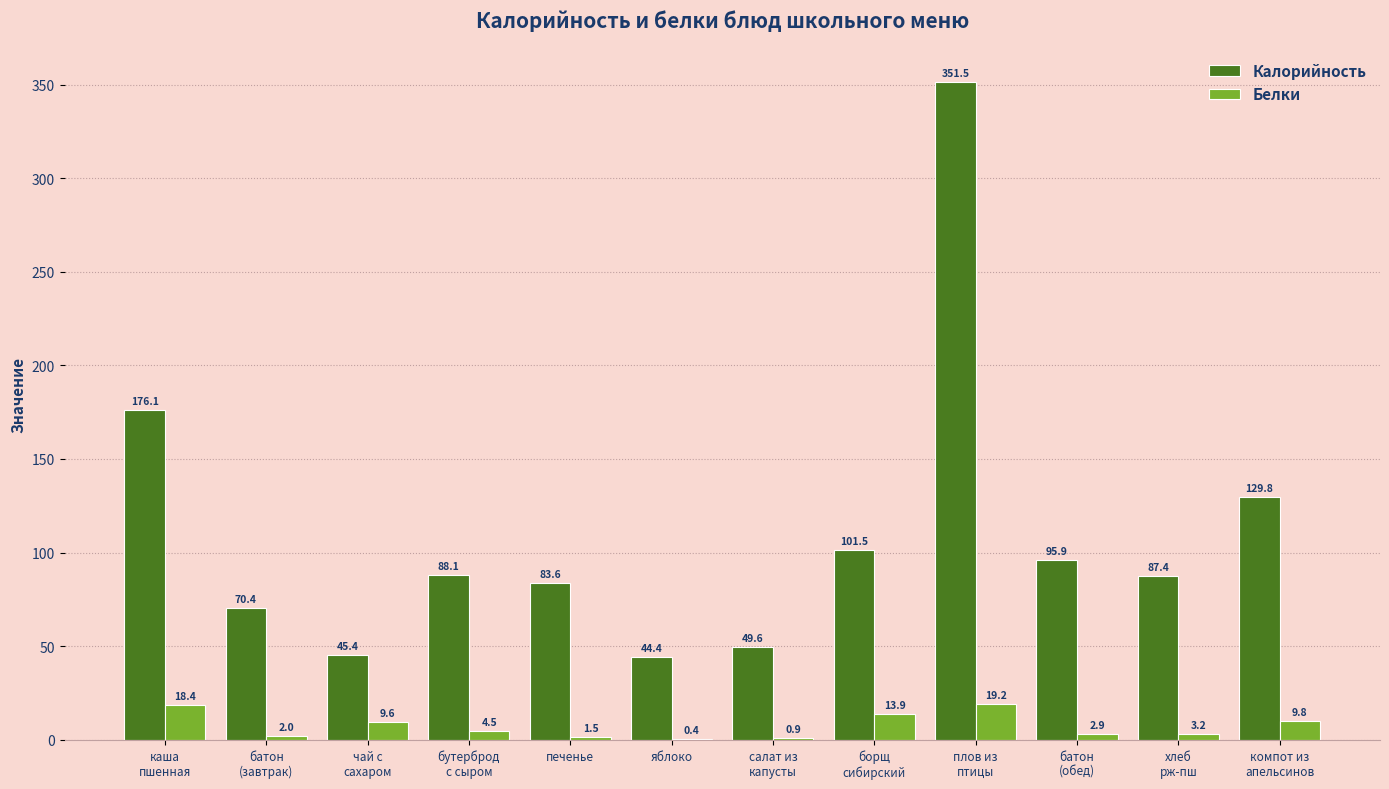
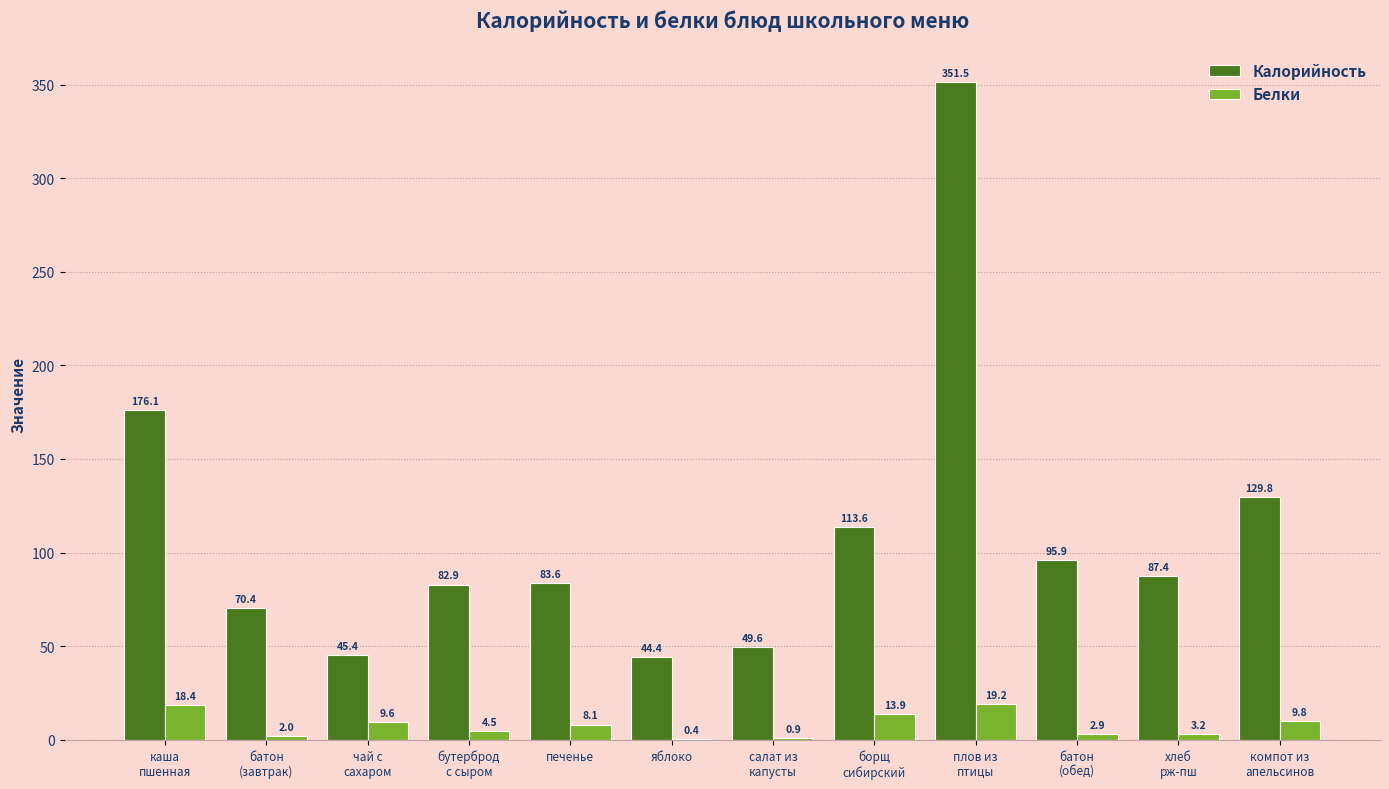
  {
    "Калорийность": {
      "каша пшенная": 176.1,
      "батон (завтрак)": 70.4,
      "чай с сахаром": 45.4,
-     "бутерброд с сыром": 88.1,
+     "бутерброд с сыром": 82.9,
      "печенье": 83.6,
      "яблоко": 44.4,
      "салат из капусты": 49.6,
-     "борщ сибирский": 101.5,
+     "борщ сибирский": 113.6,
      "плов из птицы": 351.5,
      "батон (обед)": 95.9,
      "хлеб рж-пш": 87.4,
      "компот из апельсинов": 129.8
    },
    "Белки": {
      "каша пшенная": 18.4,
      "батон (завтрак)": 2.0,
      "чай с сахаром": 9.6,
      "бутерброд с сыром": 4.5,
-     "печенье": 1.5,
+     "печенье": 8.1,
      "яблоко": 0.4,
      "салат из капусты": 0.9,
      "борщ сибирский": 13.9,
      "плов из птицы": 19.2,
      "батон (обед)": 2.9,
      "хлеб рж-пш": 3.2,
      "компот из апельсинов": 9.8
    }
  }
